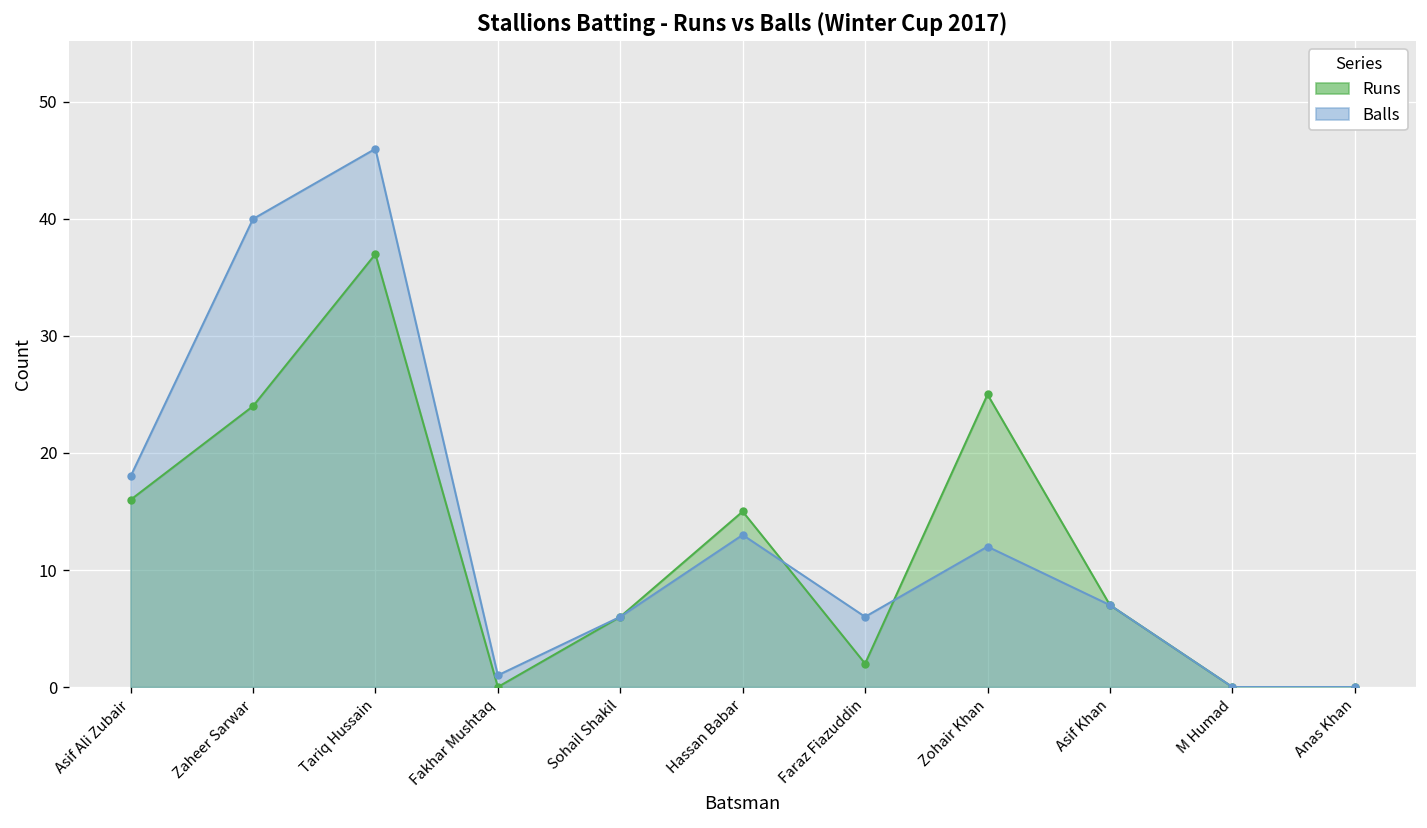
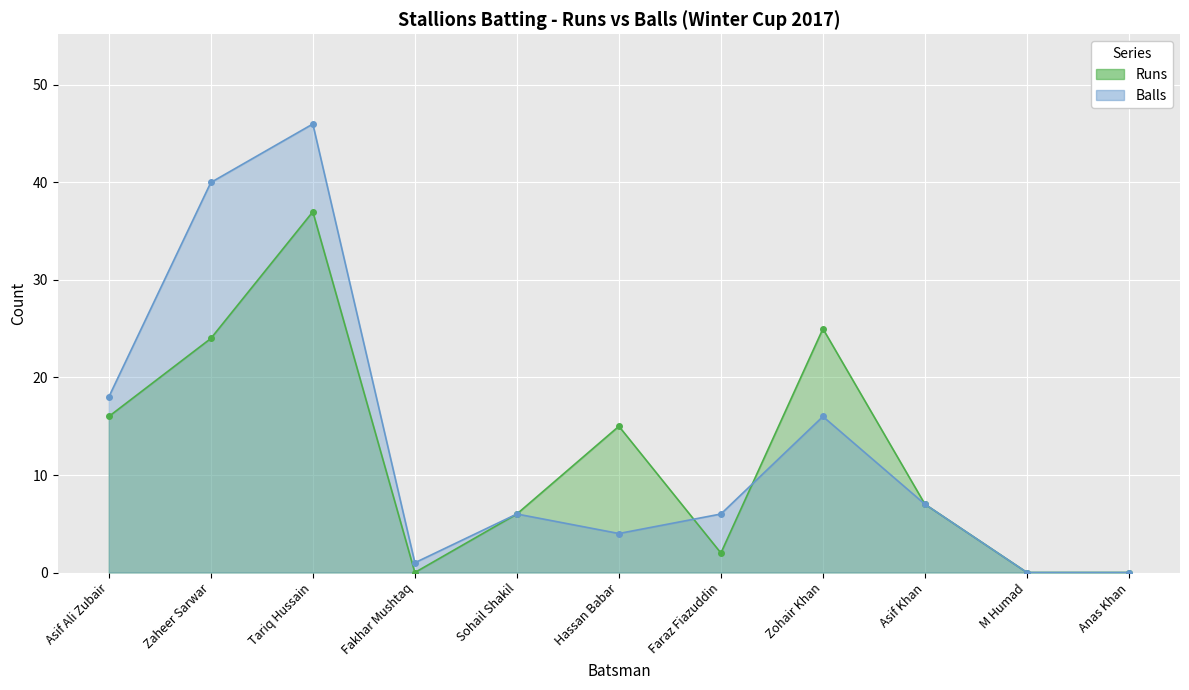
  {
    "Runs": {
      "Asif Ali Zubair": 16,
      "Zaheer Sarwar": 24,
      "Tariq Hussain": 37,
      "Fakhar Mushtaq": 0,
      "Hassan Babar": 15,
      "Faraz Fiazuddin": 2,
      "Zohair Khan": 25
    },
    "Balls": {
      "Asif Ali Zubair": 18,
      "Zaheer Sarwar": 40,
      "Tariq Hussain": 46,
      "Fakhar Mushtaq": 1,
-     "Hassan Babar": 13,
+     "Hassan Babar": 4,
      "Faraz Fiazuddin": 6,
-     "Zohair Khan": 12
+     "Zohair Khan": 16
    }
  }
